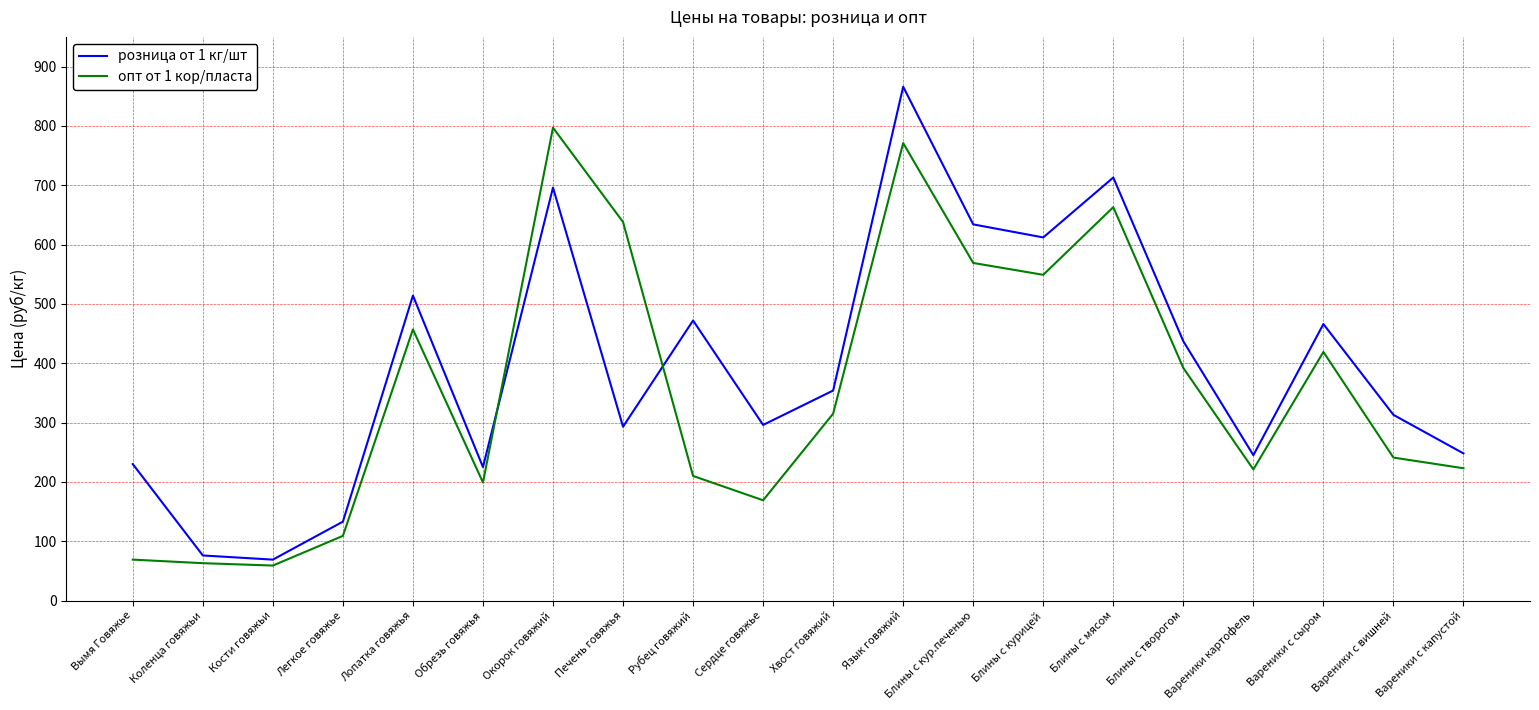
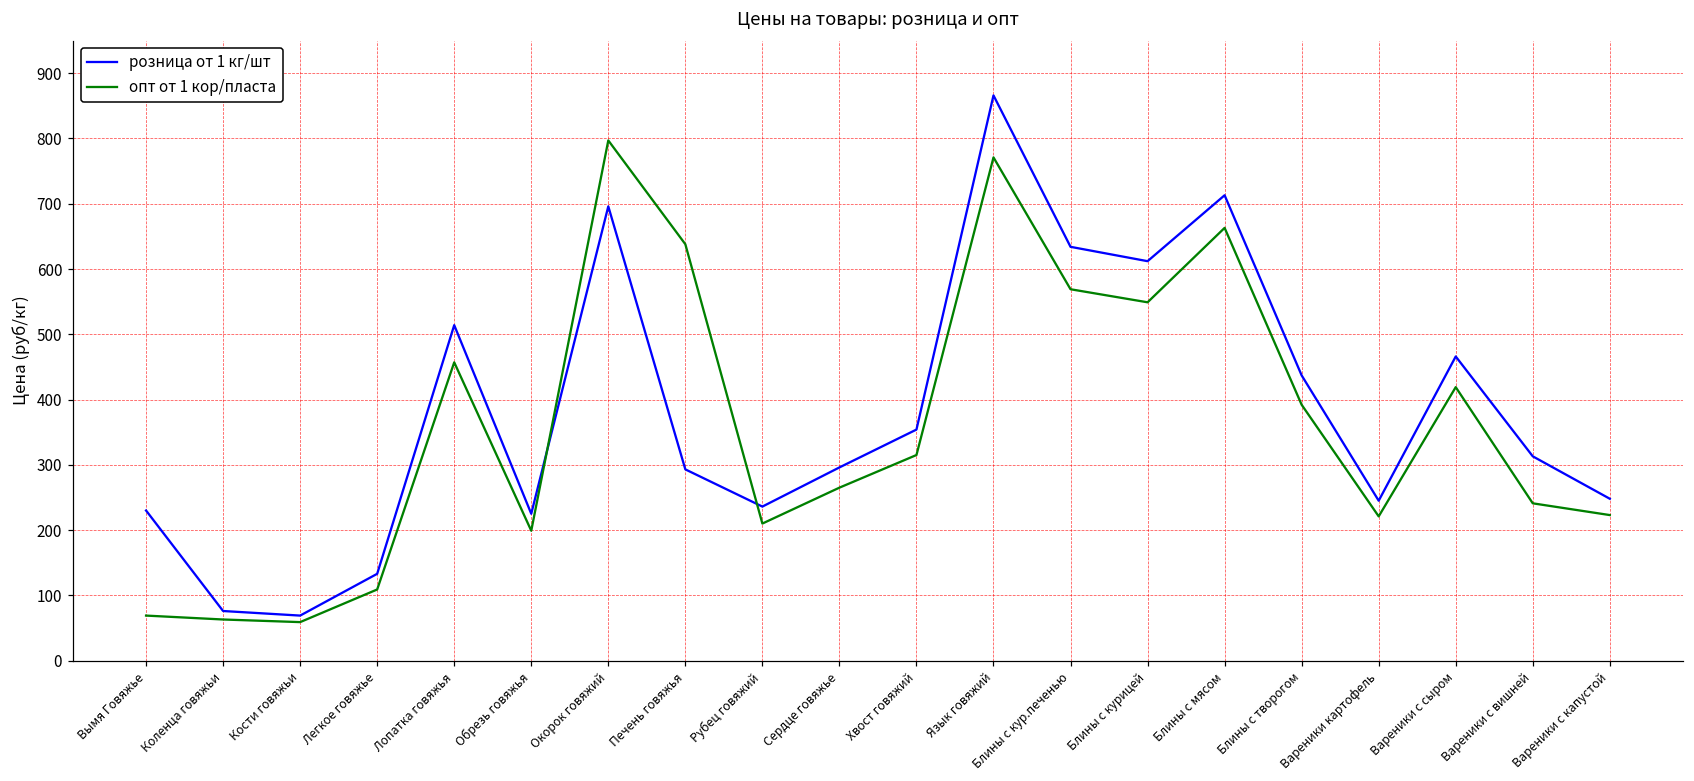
  {
    "розница от 1 кг/шт": {
      "Вымя Говяжье": 230,
      "Коленца говяжьи": 80,
      "Кости говяжьи": 70,
      "Легкое говяжье": 130,
      "Лопатка говяжья": 510,
      "Обрезь говяжья": 230,
      "Окорок говяжий": 700,
      "Печень говяжья": 290,
-     "Рубец говяжий": 470,
+     "Рубец говяжий": 240,
      "Сердце говяжье": 300,
      "Хвост говяжий": 350,
      "Язык говяжий": 870,
      "Блины с кур.печенью": 630,
      "Блины с курицей": 610,
      "Блины с мясом": 710,
      "Блины с творогом": 440,
      "Вареники картофель": 250,
      "Вареники с сыром": 470,
      "Вареники с вишней": 310,
      "Вареники с капустой": 250
    },
    "опт от 1 кор/пласта": {
      "Вымя Говяжье": 70,
      "Коленца говяжьи": 60,
      "Кости говяжьи": 60,
      "Легкое говяжье": 110,
      "Лопатка говяжья": 460,
      "Обрезь говяжья": 200,
      "Окорок говяжий": 800,
      "Печень говяжья": 640,
      "Рубец говяжий": 210,
-     "Сердце говяжье": 170,
+     "Сердце говяжье": 270,
      "Хвост говяжий": 320,
      "Язык говяжий": 770,
      "Блины с кур.печенью": 570,
      "Блины с курицей": 550,
      "Блины с мясом": 660,
      "Блины с творогом": 390,
      "Вареники картофель": 220,
      "Вареники с сыром": 420,
      "Вареники с вишней": 240,
      "Вареники с капустой": 220
    }
  }
